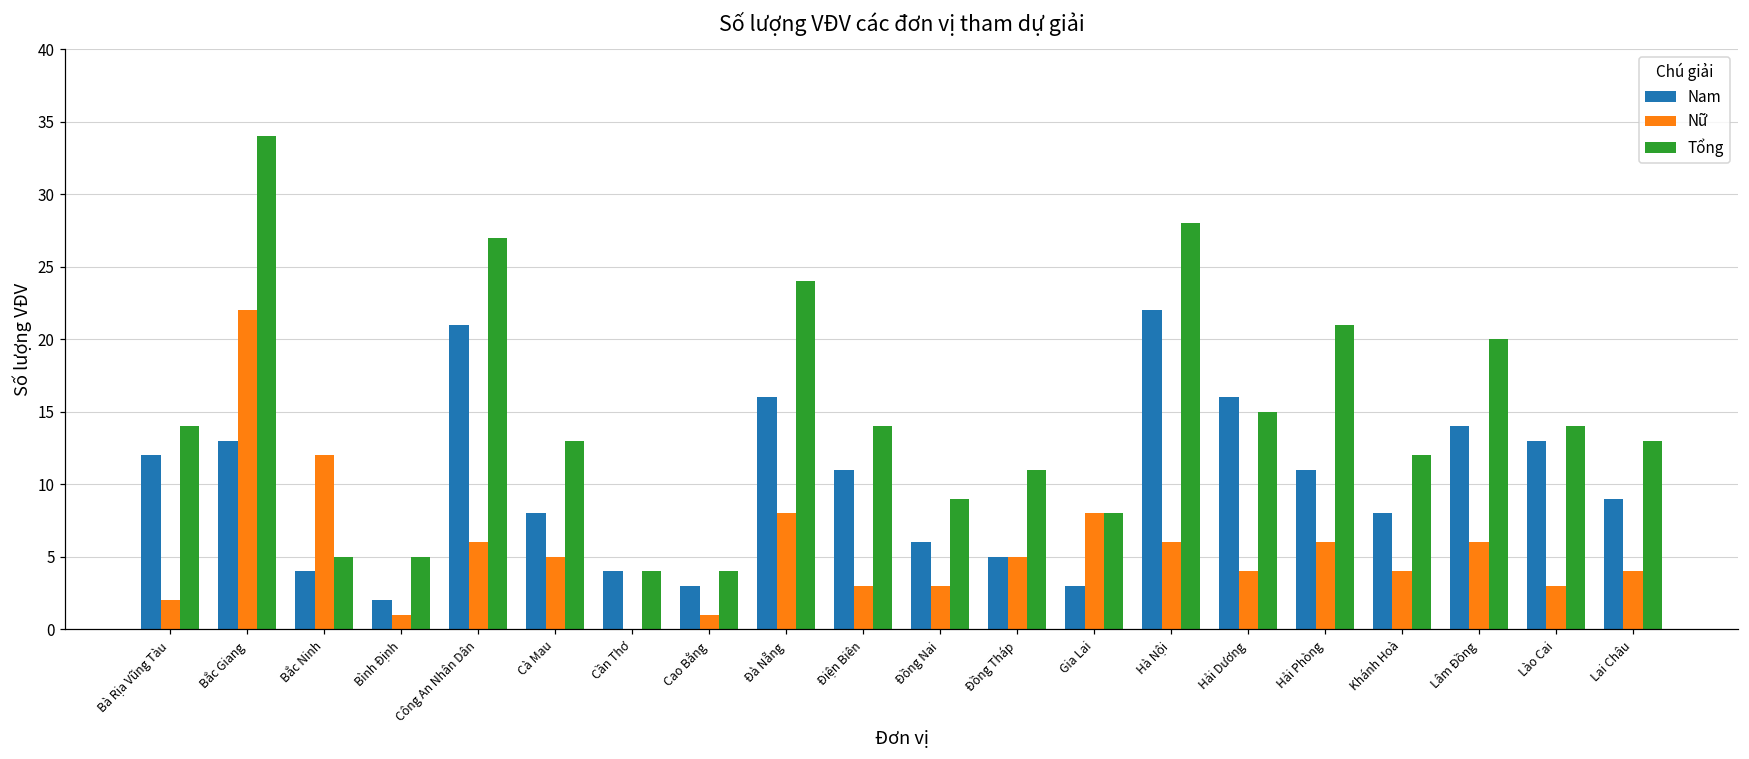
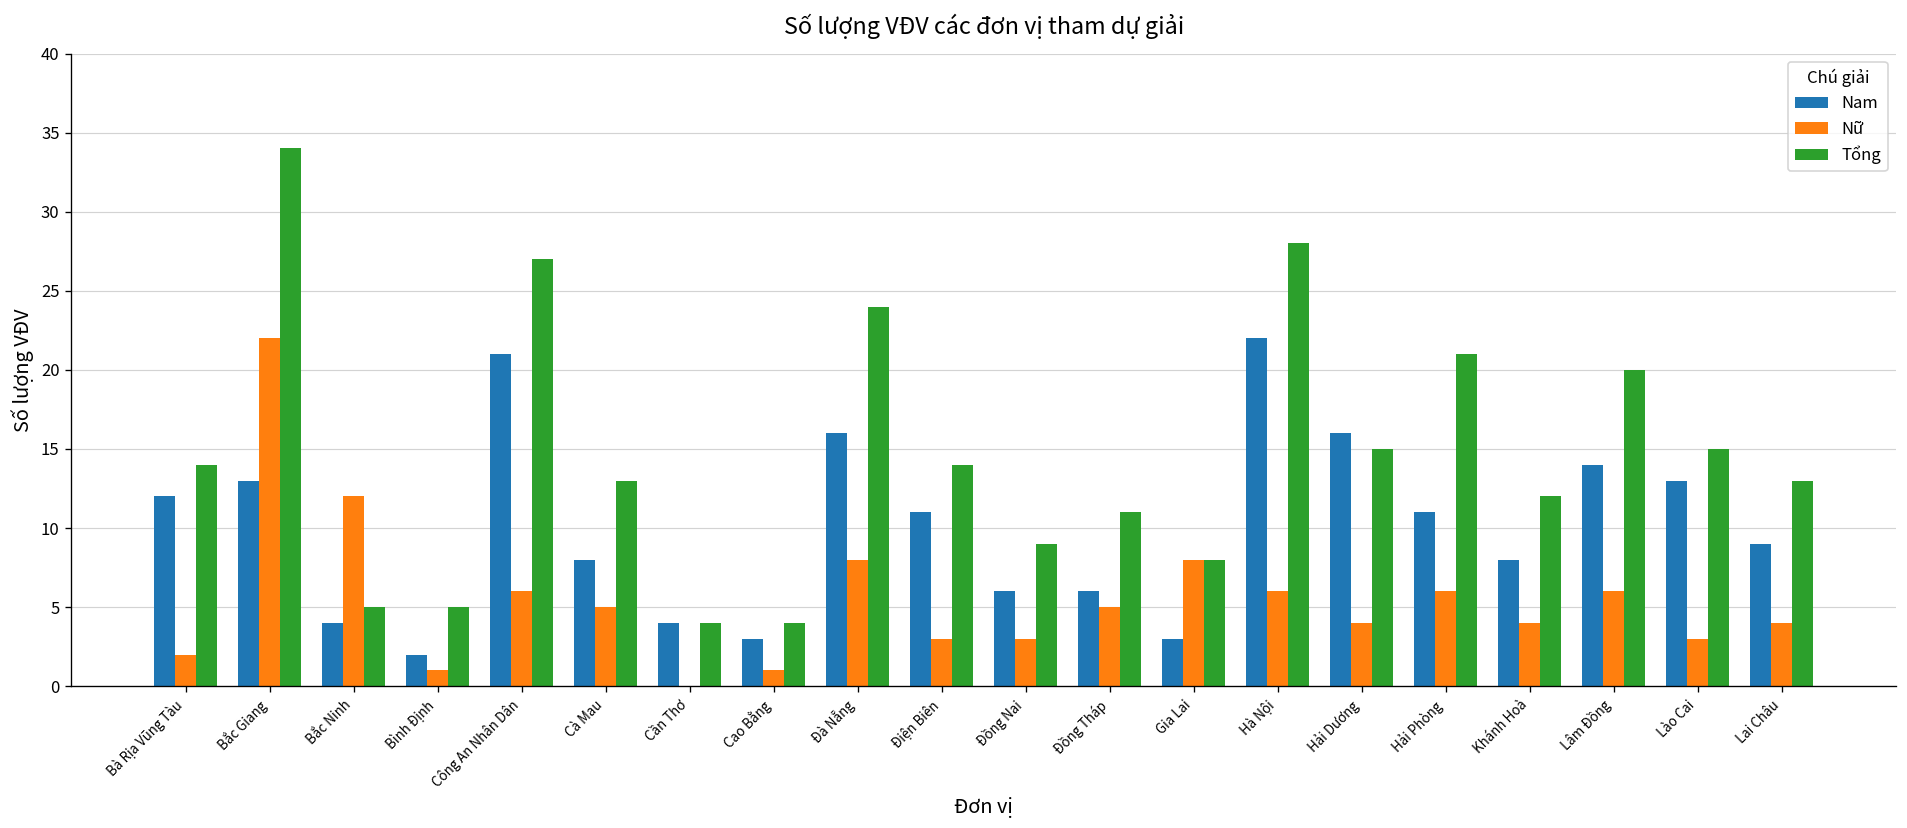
  {
    "Nam": {
      "Bà Rịa Vũng Tàu": 12,
      "Bắc Giang": 13,
      "Bắc Ninh": 4,
      "Bình Định": 2,
      "Công An Nhân Dân": 21,
      "Cà Mau": 8,
      "Cần Thơ": 4,
      "Cao Bằng": 3,
      "Đà Nẵng": 16,
      "Điện Biên": 11,
      "Đồng Nai": 6,
-     "Đồng Tháp": 5,
+     "Đồng Tháp": 6,
      "Gia Lai": 3,
      "Hà Nội": 22,
      "Hải Dương": 16,
      "Hải Phòng": 11,
      "Khánh Hoà": 8,
      "Lâm Đồng": 14,
      "Lào Cai": 13,
      "Lai Châu": 9
    },
    "Nữ": {
      "Bà Rịa Vũng Tàu": 2,
      "Bắc Giang": 22,
      "Bắc Ninh": 12,
      "Bình Định": 1,
      "Công An Nhân Dân": 6,
      "Cà Mau": 5,
      "Cần Thơ": 0,
      "Cao Bằng": 1,
      "Đà Nẵng": 8,
      "Điện Biên": 3,
      "Đồng Nai": 3,
      "Đồng Tháp": 5,
      "Gia Lai": 8,
      "Hà Nội": 6,
      "Hải Dương": 4,
      "Hải Phòng": 6,
      "Khánh Hoà": 4,
      "Lâm Đồng": 6,
      "Lào Cai": 3,
      "Lai Châu": 4
    },
    "Tổng": {
      "Bà Rịa Vũng Tàu": 14,
      "Bắc Giang": 34,
      "Bắc Ninh": 5,
      "Bình Định": 5,
      "Công An Nhân Dân": 27,
      "Cà Mau": 13,
      "Cần Thơ": 4,
      "Cao Bằng": 4,
      "Đà Nẵng": 24,
      "Điện Biên": 14,
      "Đồng Nai": 9,
      "Đồng Tháp": 11,
      "Gia Lai": 8,
      "Hà Nội": 28,
      "Hải Dương": 15,
      "Hải Phòng": 21,
      "Khánh Hoà": 12,
      "Lâm Đồng": 20,
-     "Lào Cai": 14,
+     "Lào Cai": 15,
      "Lai Châu": 13
    }
  }
